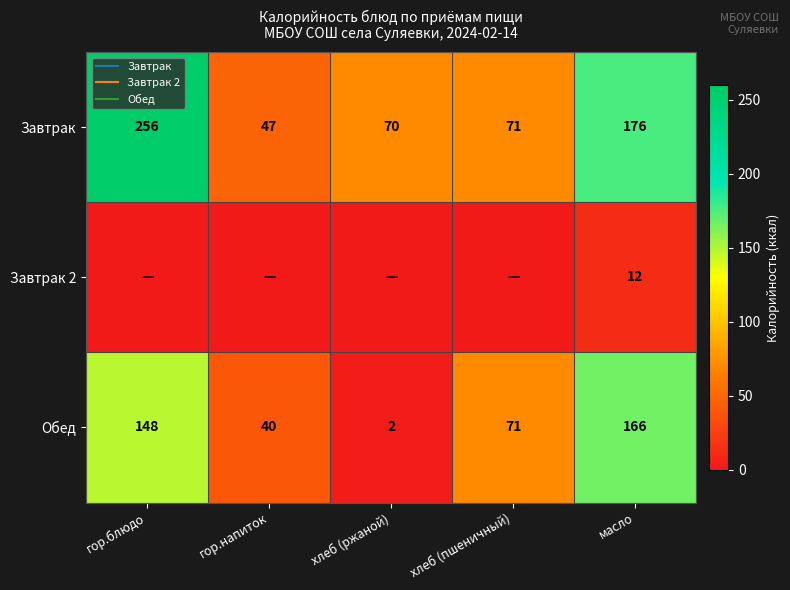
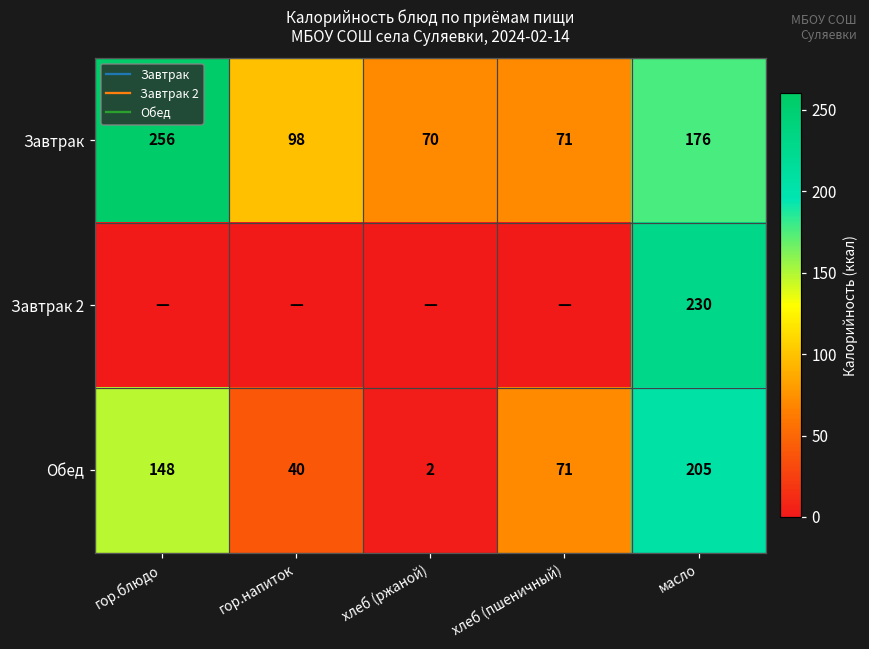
  {
    "Завтрак": {
      "гор.блюдо": 256,
-     "гор.напиток": 47,
+     "гор.напиток": 98,
      "хлеб (ржаной)": 70,
      "хлеб (пшеничный)": 71,
      "масло": 176
    },
    "Завтрак 2": {
-     "масло": 12
+     "масло": 230
    },
    "Обед": {
      "гор.блюдо": 148,
      "гор.напиток": 40,
      "хлеб (ржаной)": 2,
      "хлеб (пшеничный)": 71,
-     "масло": 166
+     "масло": 205
    }
  }
